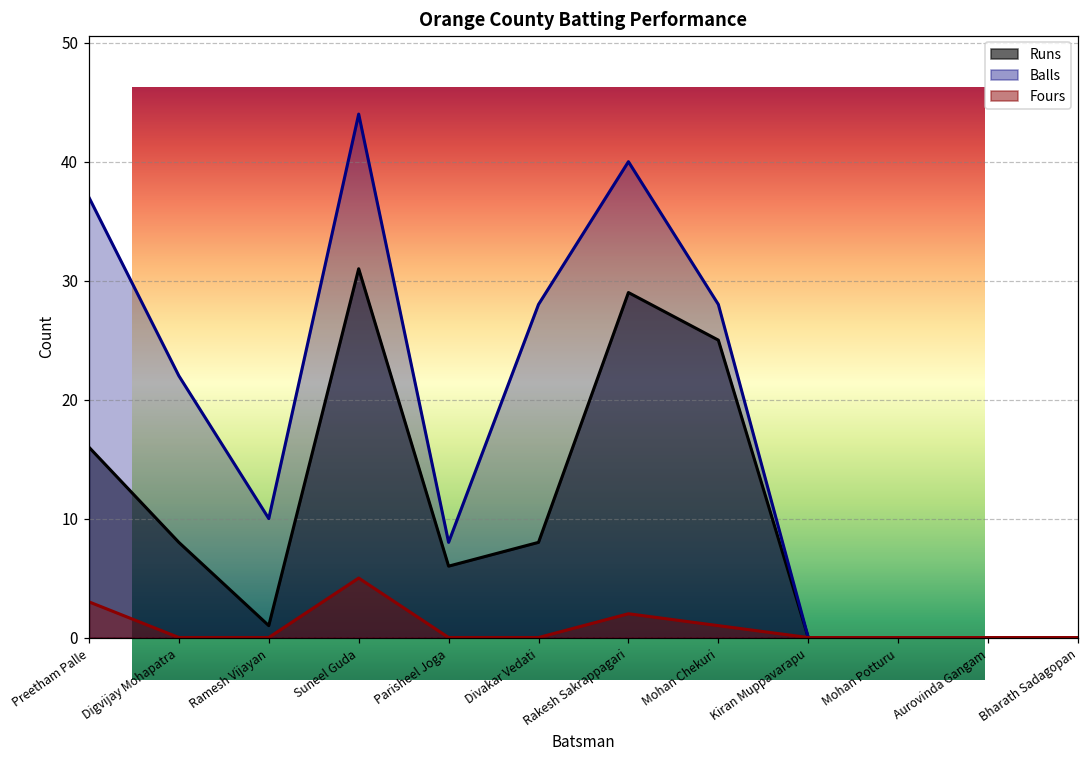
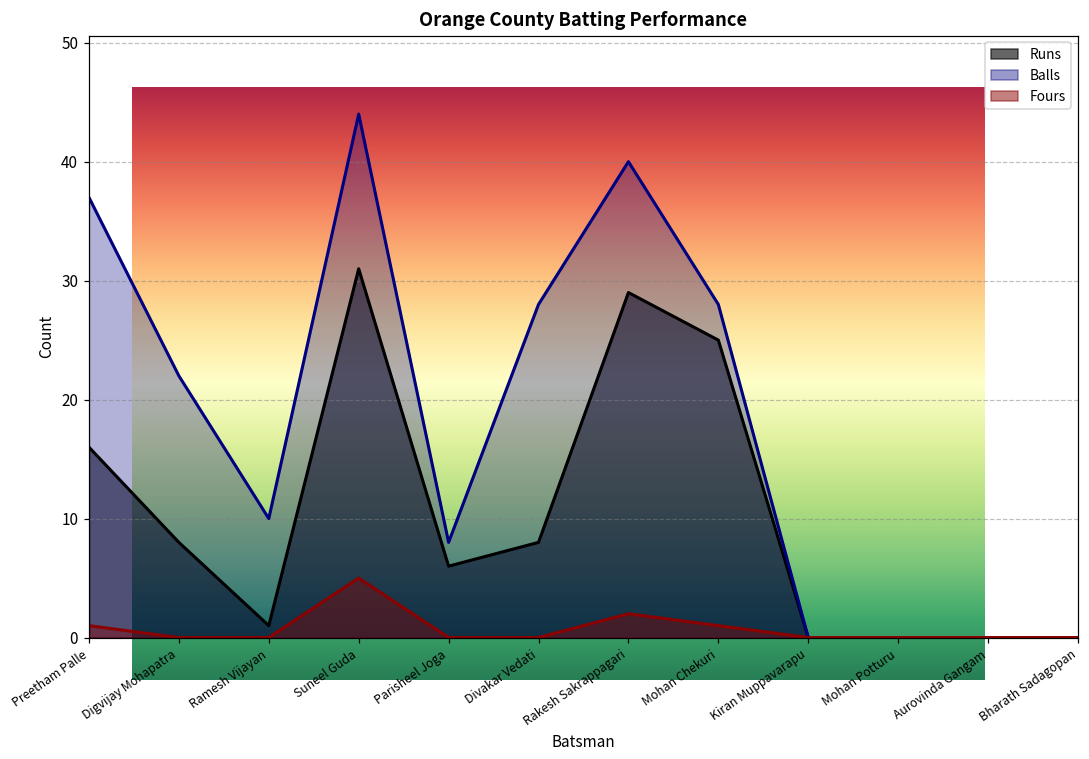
  {
    "Orange County Batting Performance": {
      "Fours": {
-       "Preetham Palle": 3,
+       "Preetham Palle": 1,
        "Digvijay Mohapatra": 0
      }
    }
  }
